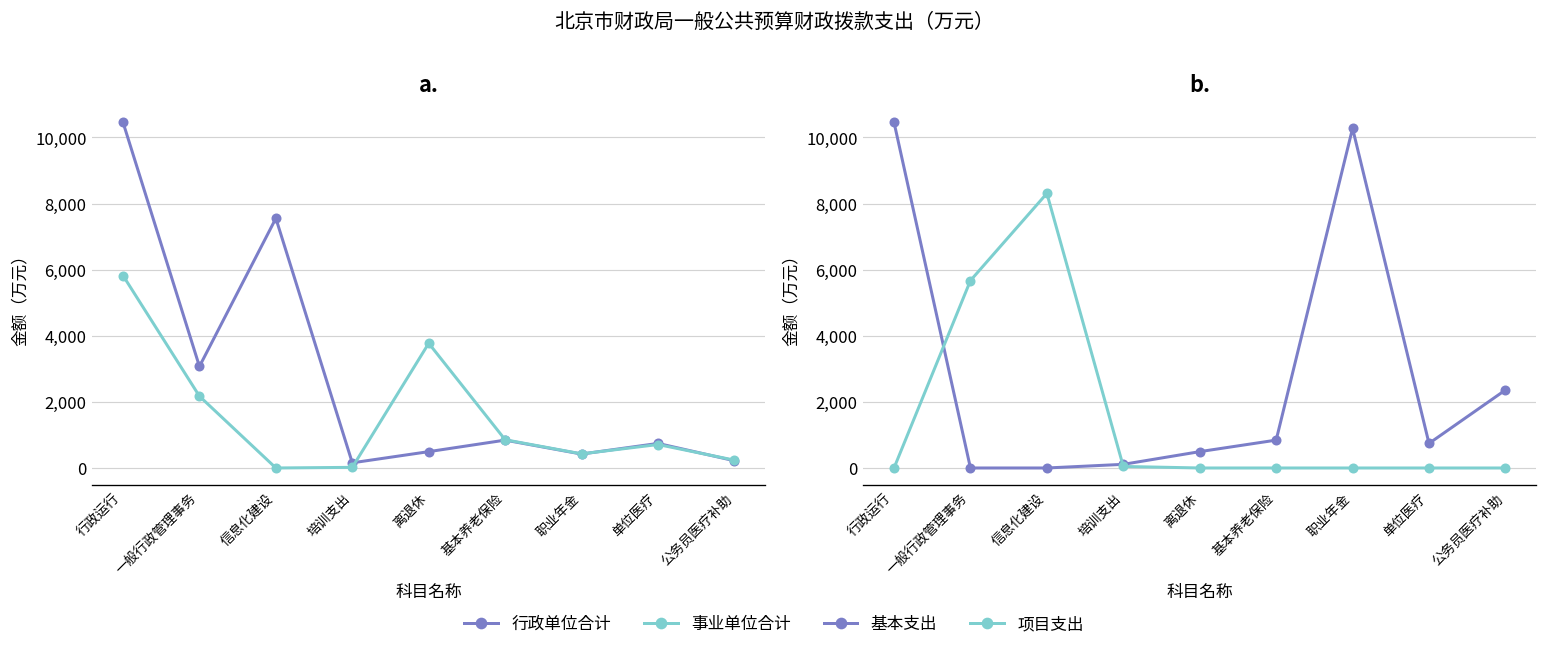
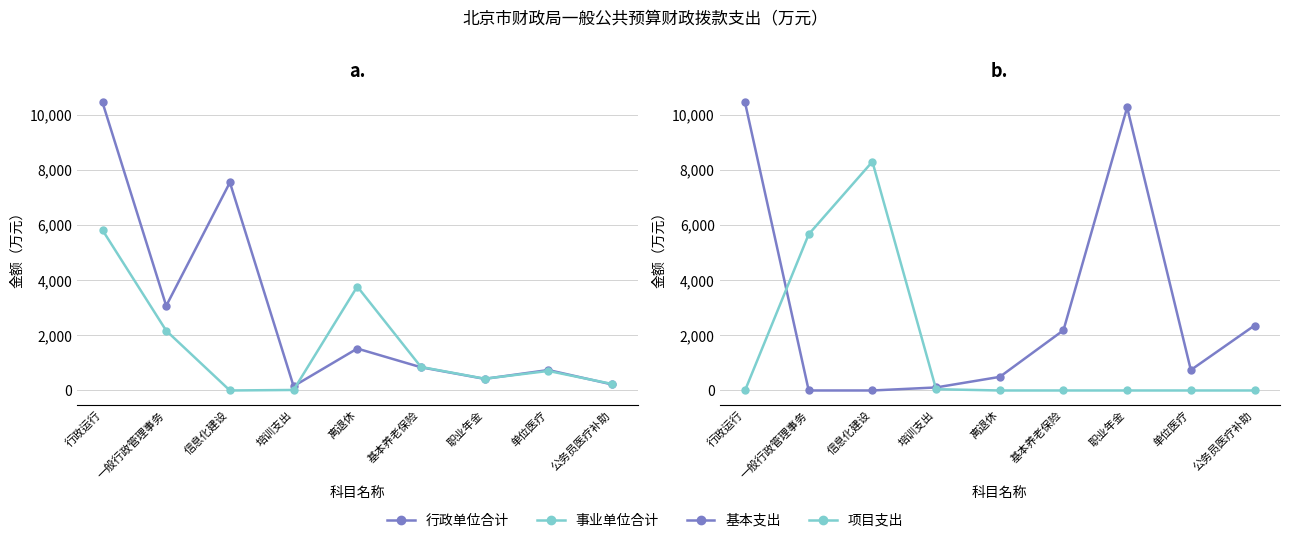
  {
    "a.": {
      "行政单位合计": {
        "行政运行": "10,500",
        "一般行政管理事务": "3,100",
        "信息化建设": "7,600",
        "培训支出": "200",
-       "离退休": "500"
+       "离退休": "1,500"
      },
      "事业单位合计": {
        "行政运行": "5,800",
        "一般行政管理事务": "2,200",
        "信息化建设": "0",
        "培训支出": "0",
        "离退休": "3,800"
      }
    },
    "b.": {
      "基本支出": {
        "行政运行": "10,500",
        "一般行政管理事务": "0",
        "信息化建设": "0",
        "离退休": "500",
-       "基本养老保险": "800",
+       "基本养老保险": "2,200",
        "职业年金": "10,300",
        "单位医疗": "700",
        "公务员医疗补助": "2,400"
      },
      "项目支出": {
        "行政运行": "0",
        "一般行政管理事务": "5,700",
        "信息化建设": "8,300",
        "离退休": "0",
        "基本养老保险": "0",
        "职业年金": "0",
        "单位医疗": "0",
        "公务员医疗补助": "0"
      }
    }
  }
